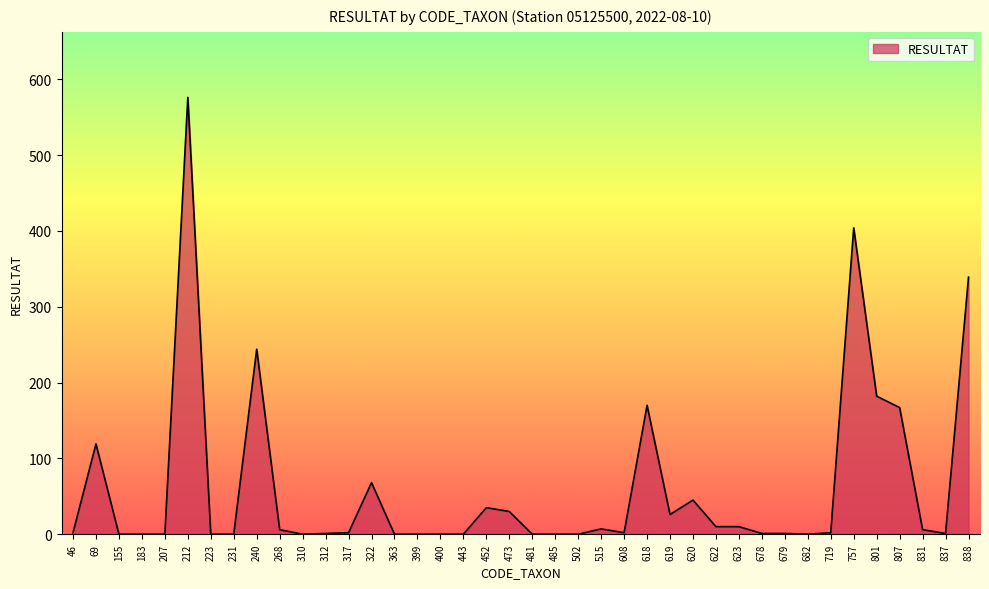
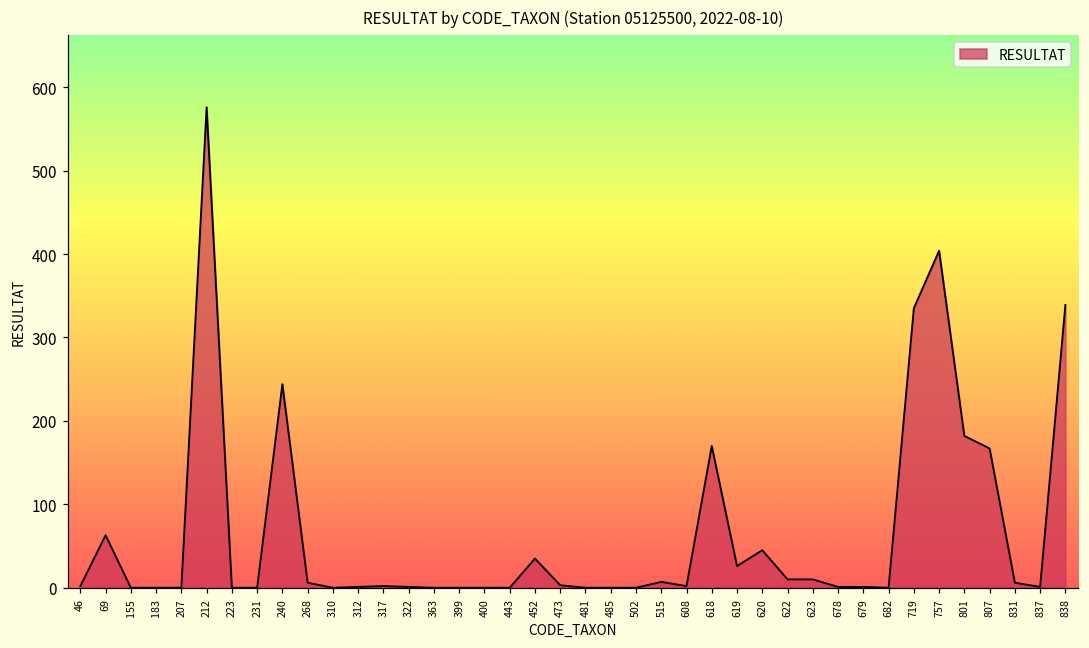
  {
    "46": 0,
-   "69": 120,
+   "69": 60,
    "155": 0,
    "183": 0,
    "207": 0,
    "212": 580,
    "223": 0,
    "231": 0,
    "240": 240,
    "268": 10,
    "310": 0,
    "312": 0,
    "317": 0,
-   "322": 70,
+   "322": 0,
    "363": 0,
    "399": 0,
    "400": 0,
    "443": 0,
    "452": 40,
-   "473": 30,
+   "473": 0,
    "481": 0,
    "485": 0,
    "502": 0,
    "515": 10,
    "608": 0,
    "618": 170,
    "619": 30,
    "620": 50,
    "622": 10,
    "623": 10,
    "678": 0,
    "679": 0,
    "682": 0,
-   "719": 0,
+   "719": 340,
    "757": 400,
    "801": 180,
    "807": 170,
    "831": 10,
    "837": 0,
    "838": 340
  }
